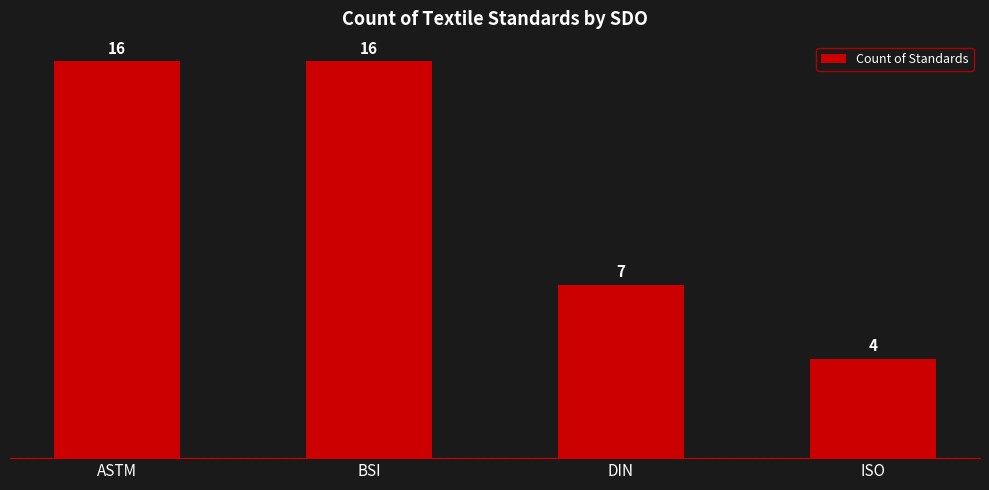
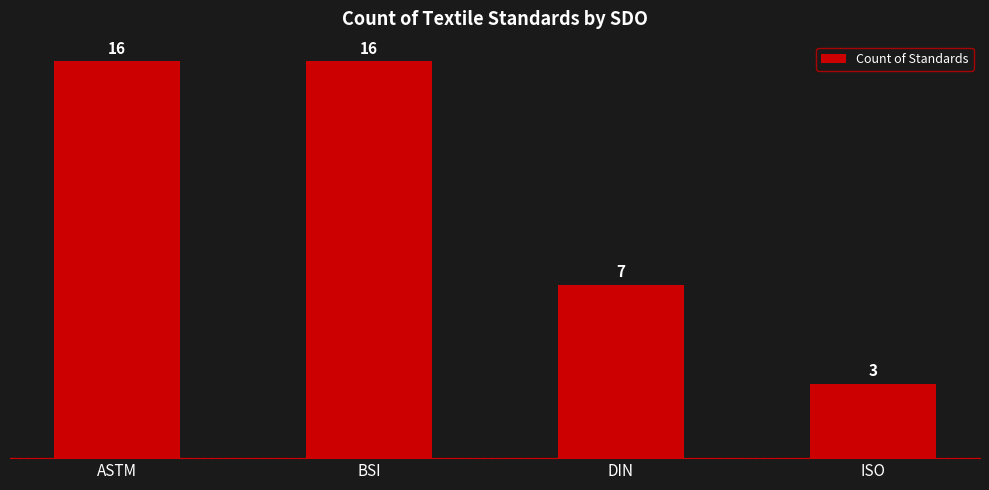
  {
    "ASTM": 16,
    "BSI": 16,
    "DIN": 7,
-   "ISO": 4
+   "ISO": 3
  }
